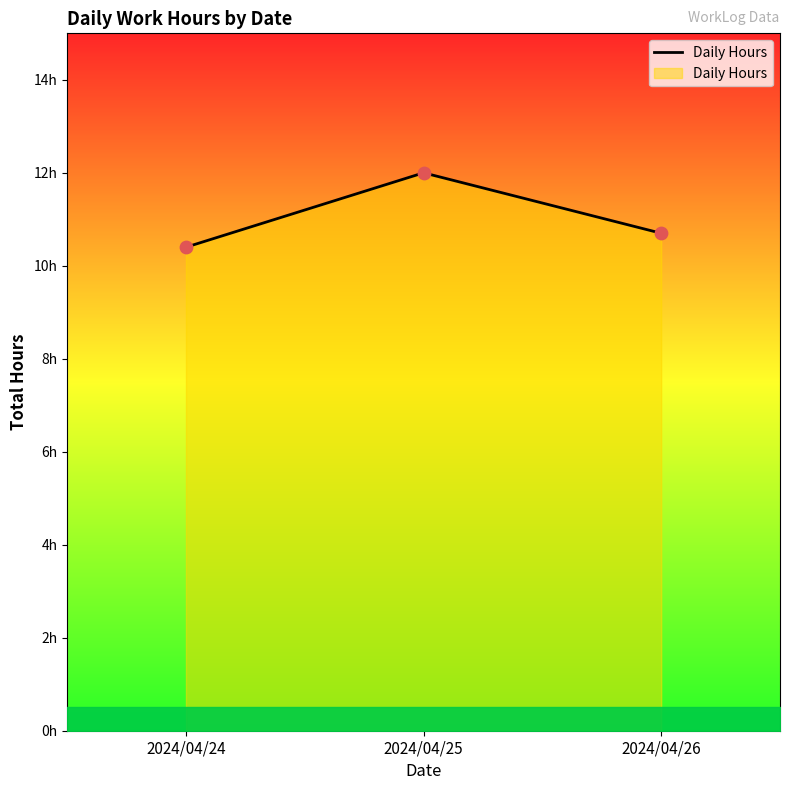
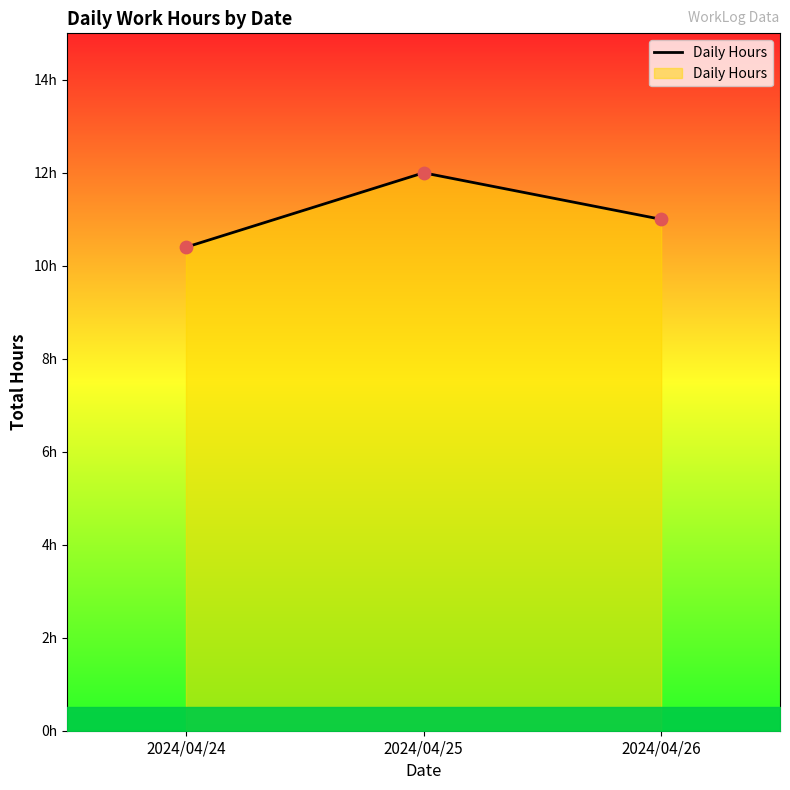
  {
    "Daily Hours": {
      "2024/04/24": "10.4h",
      "2024/04/25": "12.0h",
-     "2024/04/26": "10.7h"
+     "2024/04/26": "11.0h"
    }
  }
